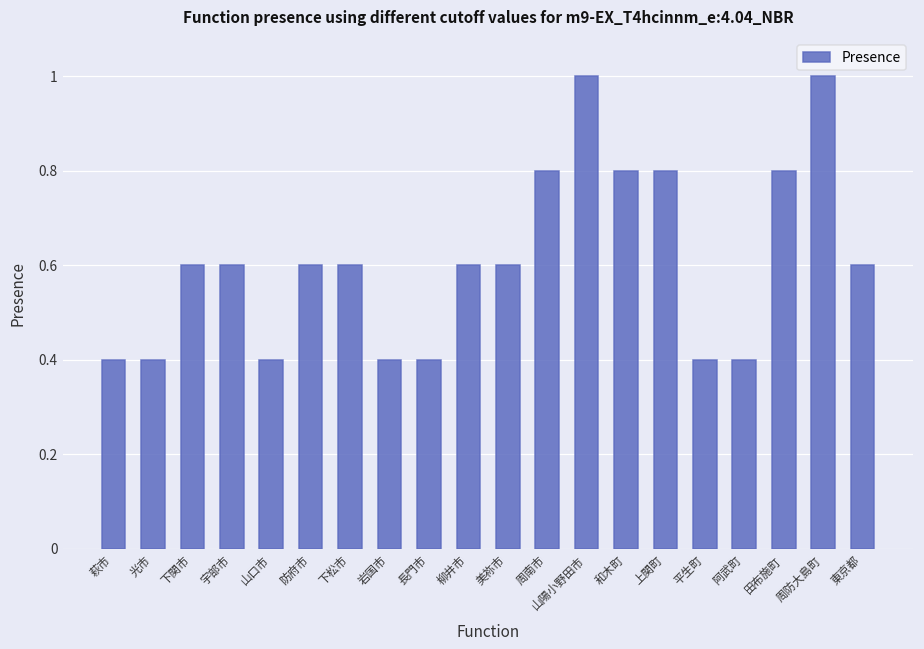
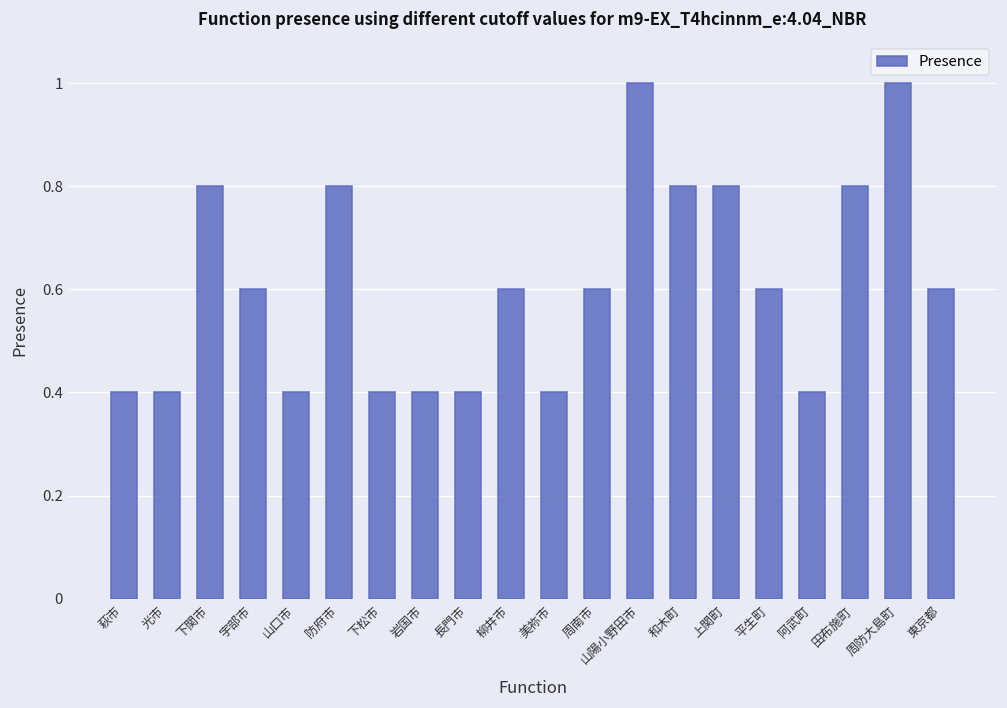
  {
    "萩市": 0.40,
    "光市": 0.40,
-   "下関市": 0.60,
+   "下関市": 0.80,
    "宇部市": 0.60,
    "山口市": 0.40,
-   "防府市": 0.60,
-   "下松市": 0.60,
+   "防府市": 0.80,
+   "下松市": 0.40,
    "岩国市": 0.40,
    "長門市": 0.40,
    "柳井市": 0.60,
-   "美祢市": 0.60,
-   "周南市": 0.80,
+   "美祢市": 0.40,
+   "周南市": 0.60,
    "山陽小野田市": 1.00,
    "和木町": 0.80,
    "上関町": 0.80,
-   "平生町": 0.40,
+   "平生町": 0.60,
    "阿武町": 0.40,
    "田布施町": 0.80,
    "周防大島町": 1.00,
    "東京都": 0.60
  }
